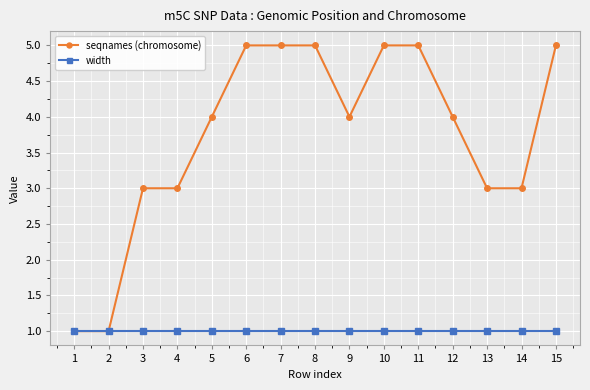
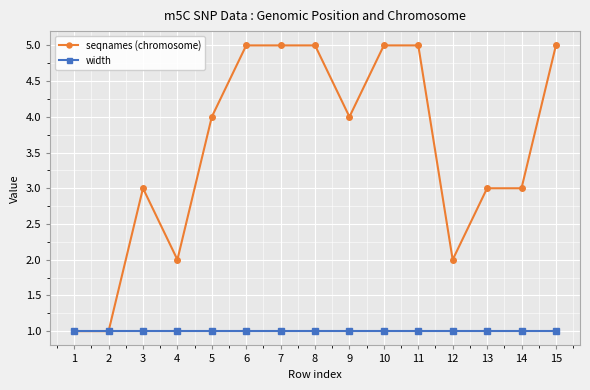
  {
    "seqnames (chromosome)": {
      "3": 3,
-     "4": 3,
+     "4": 2,
      "5": 4,
      "6": 5,
      "7": 5,
      "8": 5,
      "9": 4,
      "10": 5,
      "11": 5,
-     "12": 4,
+     "12": 2,
      "13": 3,
      "14": 3,
      "15": 5
    },
    "width": {
      "3": 1,
      "4": 1,
      "5": 1,
      "6": 1,
      "7": 1,
      "8": 1,
      "9": 1,
      "10": 1,
      "11": 1,
      "12": 1,
      "13": 1,
      "14": 1,
      "15": 1
    }
  }
